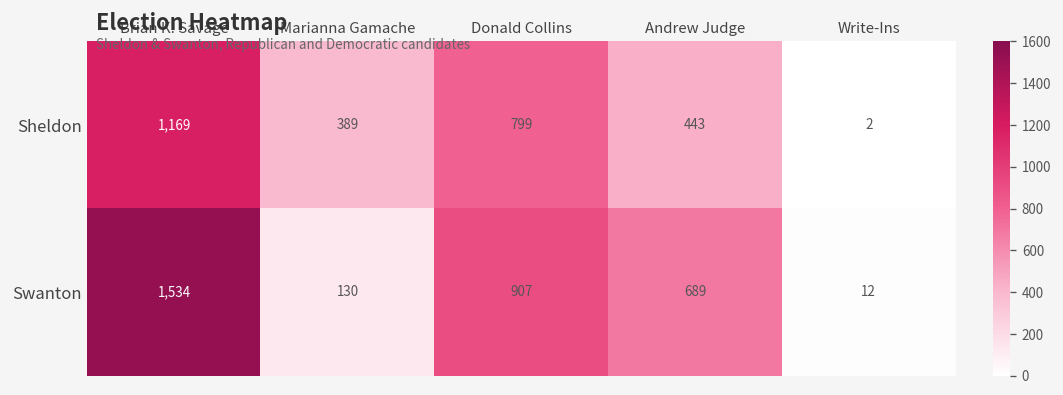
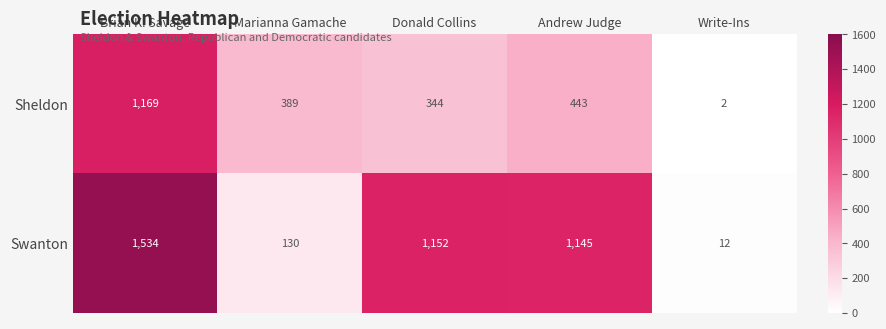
  {
    "Sheldon": {
      "Brian K. Savage": "1,169",
      "Marianna Gamache": "389",
-     "Donald Collins": "799",
+     "Donald Collins": "344",
      "Andrew Judge": "443",
      "Write-Ins": "2"
    },
    "Swanton": {
      "Brian K. Savage": "1,534",
      "Marianna Gamache": "130",
-     "Donald Collins": "907",
-     "Andrew Judge": "689",
+     "Donald Collins": "1,152",
+     "Andrew Judge": "1,145",
      "Write-Ins": "12"
    }
  }
